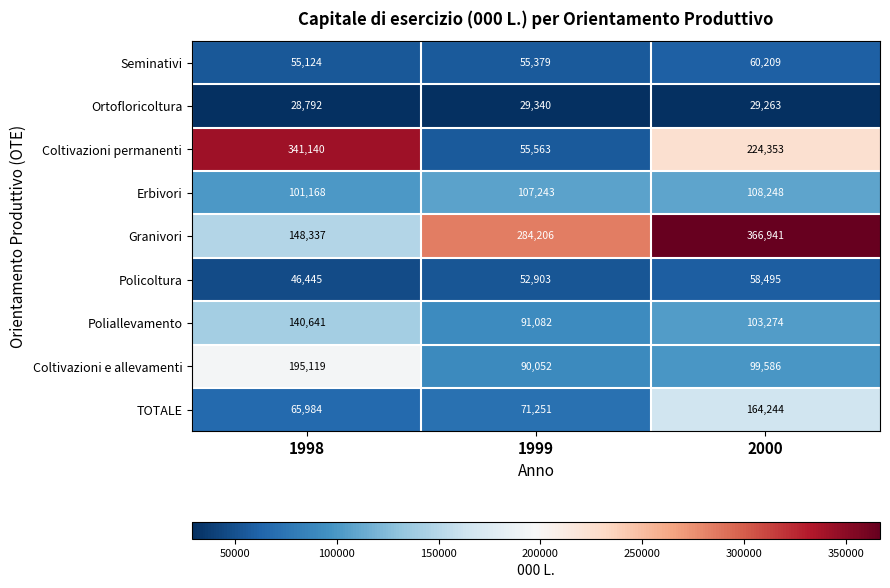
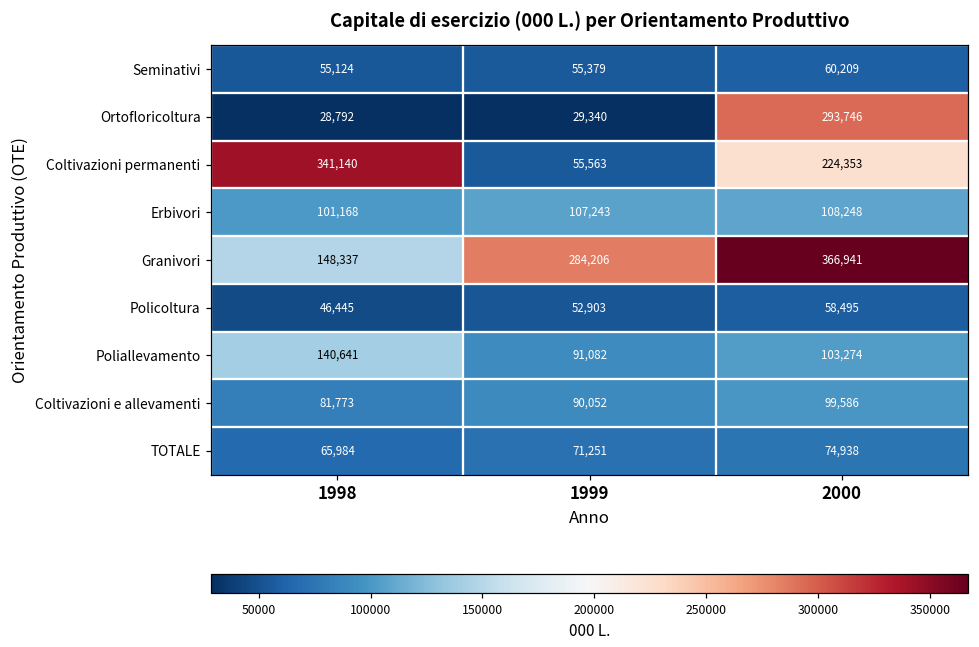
  {
    "Seminativi": {
      "1998": "55,124",
      "1999": "55,379",
      "2000": "60,209"
    },
    "Ortofloricoltura": {
      "1998": "28,792",
      "1999": "29,340",
-     "2000": "29,263"
+     "2000": "293,746"
    },
    "Coltivazioni permanenti": {
      "1998": "341,140",
      "1999": "55,563",
      "2000": "224,353"
    },
    "Erbivori": {
      "1998": "101,168",
      "1999": "107,243",
      "2000": "108,248"
    },
    "Granivori": {
      "1998": "148,337",
      "1999": "284,206",
      "2000": "366,941"
    },
    "Policoltura": {
      "1998": "46,445",
      "1999": "52,903",
      "2000": "58,495"
    },
    "Poliallevamento": {
      "1998": "140,641",
      "1999": "91,082",
      "2000": "103,274"
    },
    "Coltivazioni e allevamenti": {
-     "1998": "195,119",
+     "1998": "81,773",
      "1999": "90,052",
      "2000": "99,586"
    },
    "TOTALE": {
      "1998": "65,984",
      "1999": "71,251",
-     "2000": "164,244"
+     "2000": "74,938"
    }
  }
